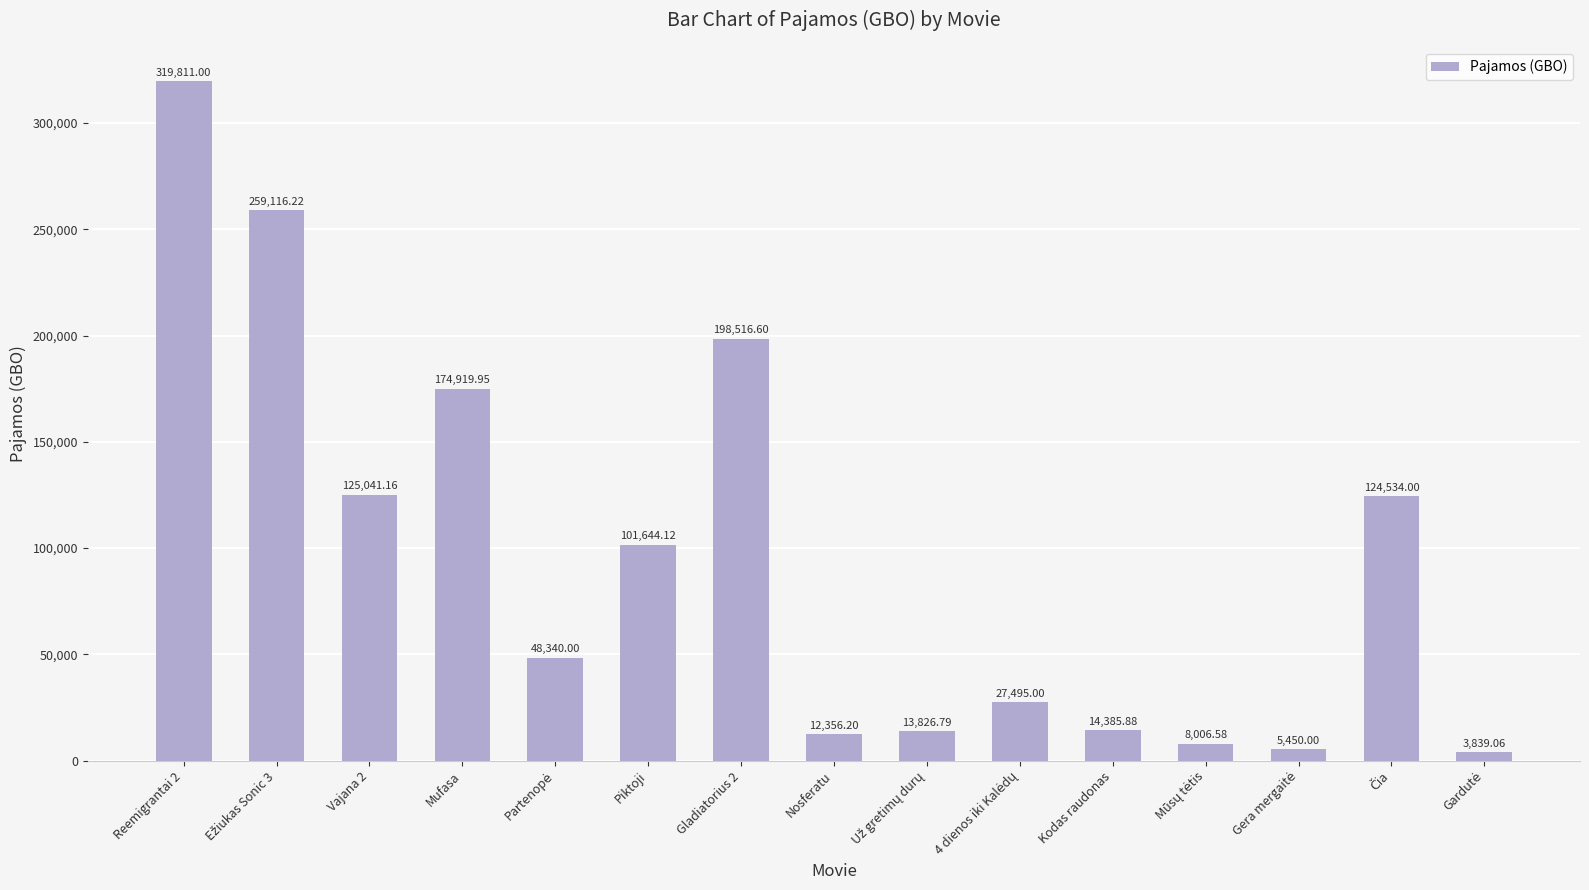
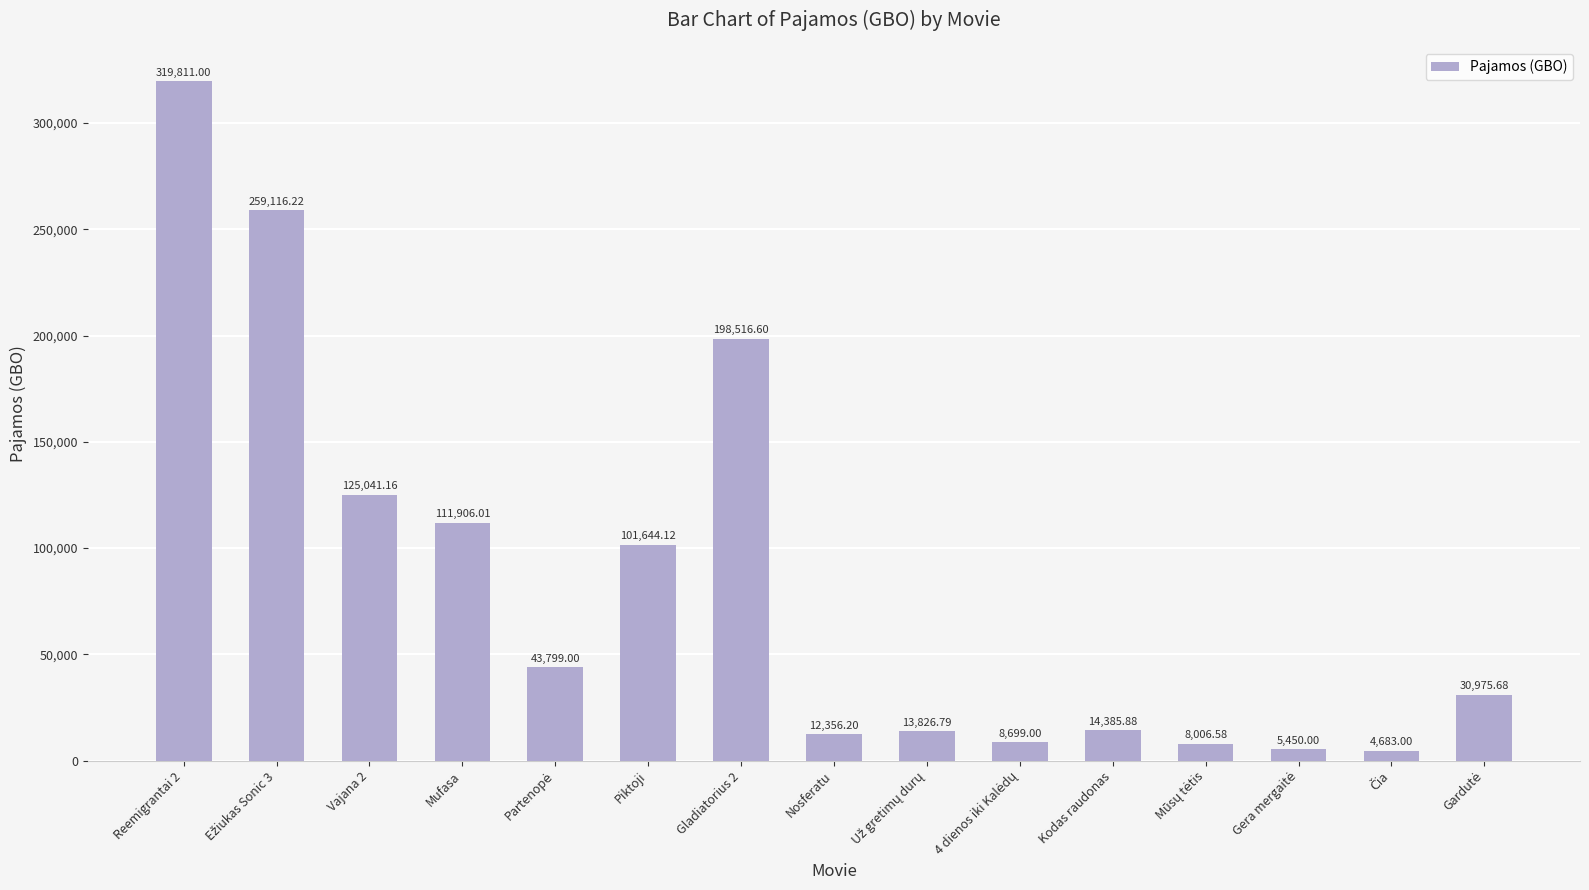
  {
    "Reemigrantai 2": "319,811.00",
    "Ežiukas Sonic 3": "259,116.22",
    "Vajana 2": "125,041.16",
-   "Mufasa": "174,919.95",
-   "Partenopė": "48,340.00",
+   "Mufasa": "111,906.01",
+   "Partenopė": "43,799.00",
    "Piktoji": "101,644.12",
    "Gladiatorius 2": "198,516.60",
    "Nosferatu": "12,356.20",
    "Už gretimų durų": "13,826.79",
-   "4 dienos iki Kalėdų": "27,495.00",
+   "4 dienos iki Kalėdų": "8,699.00",
    "Kodas raudonas": "14,385.88",
    "Mūsų tėtis": "8,006.58",
    "Gera mergaitė": "5,450.00",
-   "Čia": "124,534.00",
-   "Gardutė": "3,839.06"
+   "Čia": "4,683.00",
+   "Gardutė": "30,975.68"
  }
